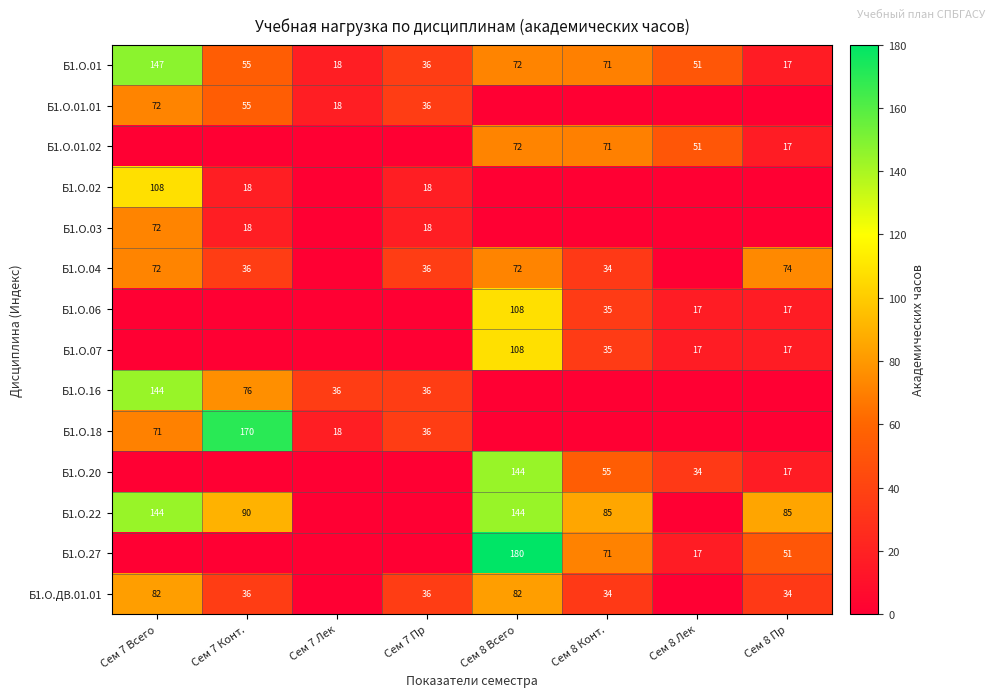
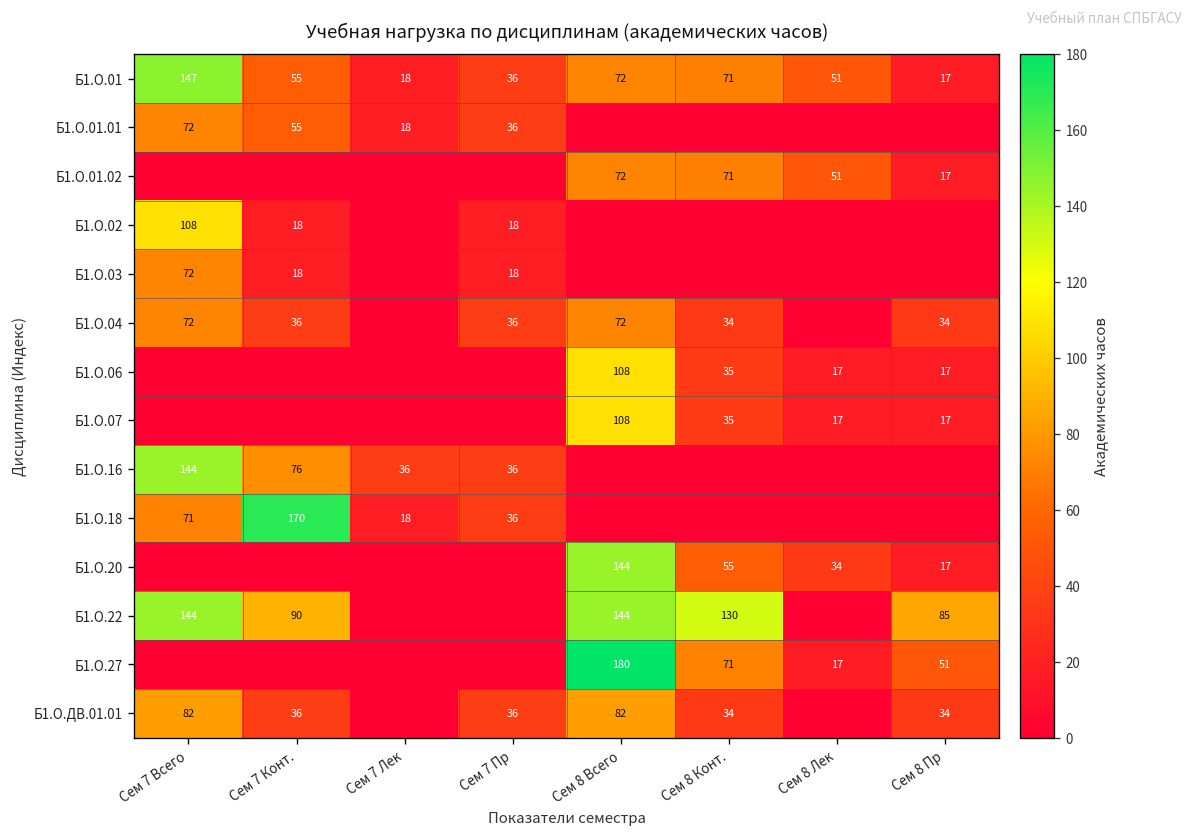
  {
    "Б1.О.01": {
      "Сем 7 Всего": 147,
      "Сем 7 Конт.": 55,
      "Сем 7 Лек": 18,
      "Сем 7 Пр": 36,
      "Сем 8 Всего": 72,
      "Сем 8 Конт.": 71,
      "Сем 8 Лек": 51,
      "Сем 8 Пр": 17
    },
    "Б1.О.01.01": {
      "Сем 7 Всего": 72,
      "Сем 7 Конт.": 55,
      "Сем 7 Лек": 18,
      "Сем 7 Пр": 36
    },
    "Б1.О.01.02": {
      "Сем 8 Всего": 72,
      "Сем 8 Конт.": 71,
      "Сем 8 Лек": 51,
      "Сем 8 Пр": 17
    },
    "Б1.О.02": {
      "Сем 7 Всего": 108,
      "Сем 7 Конт.": 18,
      "Сем 7 Пр": 18
    },
    "Б1.О.03": {
      "Сем 7 Всего": 72,
      "Сем 7 Конт.": 18,
      "Сем 7 Пр": 18
    },
    "Б1.О.04": {
      "Сем 7 Всего": 72,
      "Сем 7 Конт.": 36,
      "Сем 7 Пр": 36,
      "Сем 8 Всего": 72,
      "Сем 8 Конт.": 34,
-     "Сем 8 Пр": 74
+     "Сем 8 Пр": 34
    },
    "Б1.О.06": {
      "Сем 8 Всего": 108,
      "Сем 8 Конт.": 35,
      "Сем 8 Лек": 17,
      "Сем 8 Пр": 17
    },
    "Б1.О.07": {
      "Сем 8 Всего": 108,
      "Сем 8 Конт.": 35,
      "Сем 8 Лек": 17,
      "Сем 8 Пр": 17
    },
    "Б1.О.16": {
      "Сем 7 Всего": 144,
      "Сем 7 Конт.": 76,
      "Сем 7 Лек": 36,
      "Сем 7 Пр": 36
    },
    "Б1.О.18": {
      "Сем 7 Всего": 71,
      "Сем 7 Конт.": 170,
      "Сем 7 Лек": 18,
      "Сем 7 Пр": 36
    },
    "Б1.О.20": {
      "Сем 8 Всего": 144,
      "Сем 8 Конт.": 55,
      "Сем 8 Лек": 34,
      "Сем 8 Пр": 17
    },
    "Б1.О.22": {
      "Сем 7 Всего": 144,
      "Сем 7 Конт.": 90,
      "Сем 8 Всего": 144,
-     "Сем 8 Конт.": 85,
+     "Сем 8 Конт.": 130,
      "Сем 8 Пр": 85
    },
    "Б1.О.27": {
      "Сем 8 Всего": 180,
      "Сем 8 Конт.": 71,
      "Сем 8 Лек": 17,
      "Сем 8 Пр": 51
    },
    "Б1.О.ДВ.01.01": {
      "Сем 7 Всего": 82,
      "Сем 7 Конт.": 36,
      "Сем 7 Пр": 36,
      "Сем 8 Всего": 82,
      "Сем 8 Конт.": 34,
      "Сем 8 Пр": 34
    }
  }
